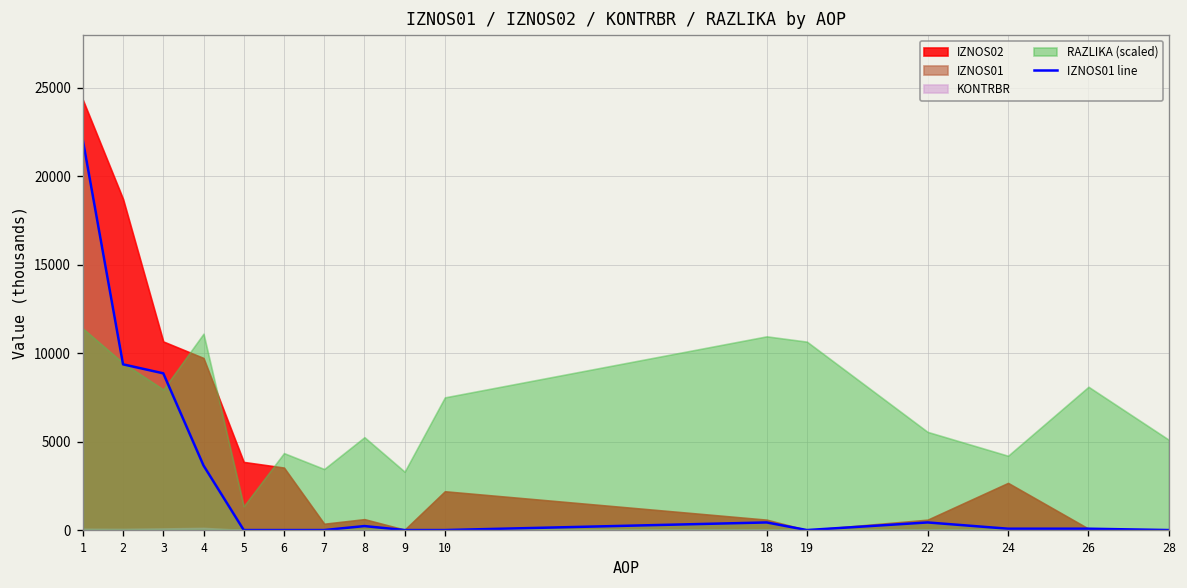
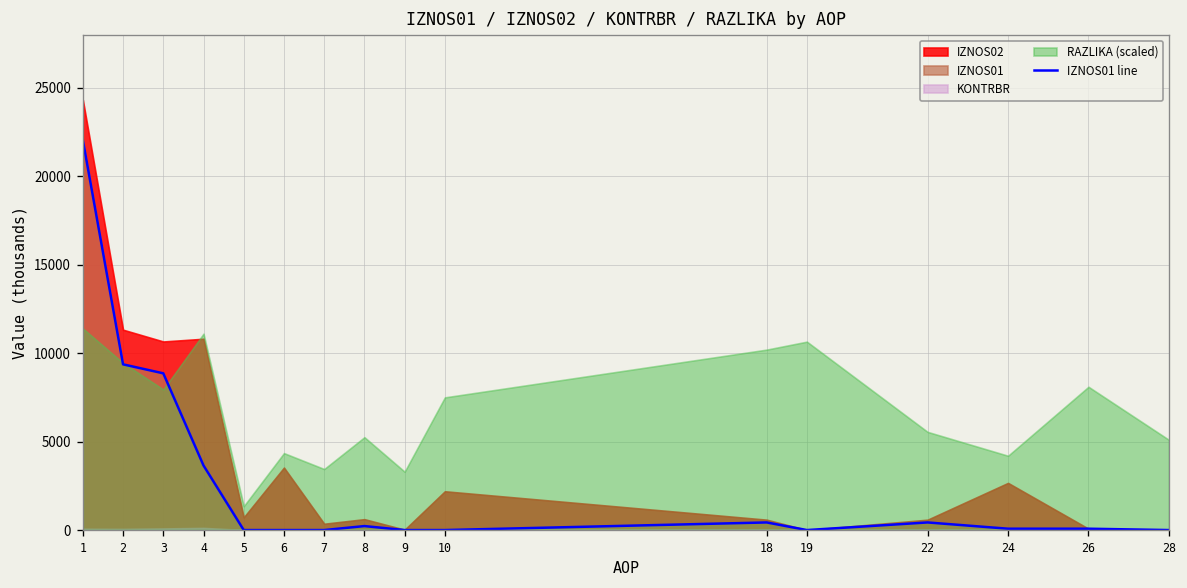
  {
    "IZNOS02": {
      "1": 24300,
-     "2": 18700,
+     "2": 11300,
      "3": 10700,
-     "4": 9700,
-     "5": 3900,
+     "4": 10800,
+     "5": 700,
      "6": 3500,
      "7": 400,
      "8": 600,
      "10": 2200,
      "24": 2700
    },
    "IZNOS01": {
      "1": 22100,
      "3": 8900,
      "4": 3700,
      "8": 200
    },
    "RAZLIKA (scaled)": {
      "1": 11400,
      "3": 8000,
      "4": 11100,
      "5": 1400,
      "6": 4400,
      "7": 3500,
      "8": 5300,
      "9": 3300,
      "10": 7500,
-     "18": 11000,
+     "18": 10200,
      "19": 10700,
      "22": 5600,
      "24": 4200,
      "26": 8100,
      "28": 5100
    }
  }
